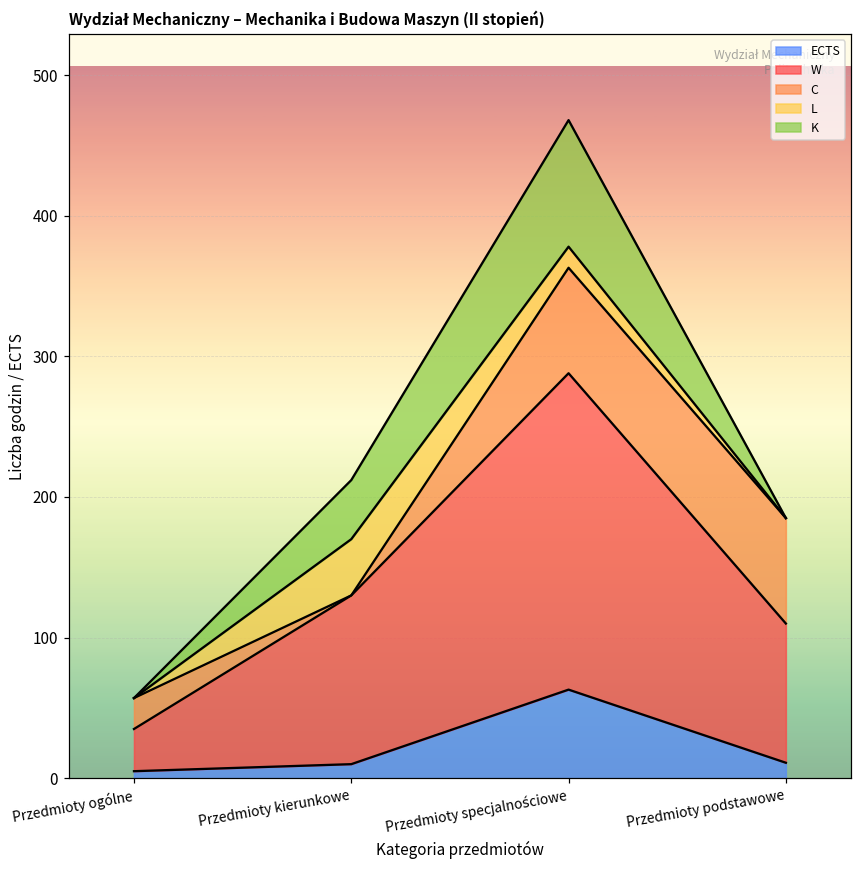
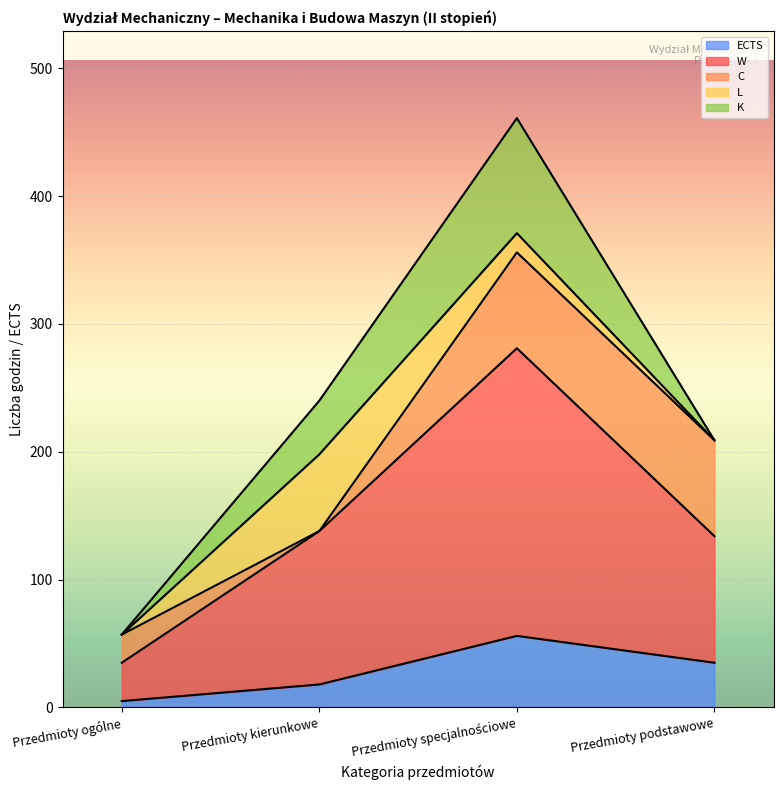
  {
    "ECTS": {
      "Przedmioty ogólne": 5,
-     "Przedmioty kierunkowe": 10,
-     "Przedmioty specjalnościowe": 63,
-     "Przedmioty podstawowe": 11
+     "Przedmioty kierunkowe": 18,
+     "Przedmioty specjalnościowe": 56,
+     "Przedmioty podstawowe": 35
    },
    "W": {
      "Przedmioty ogólne": 30,
      "Przedmioty specjalnościowe": 225,
      "Przedmioty podstawowe": 99
    },
    "C": {
      "Przedmioty specjalnościowe": 75
    },
    "L": {
-     "Przedmioty kierunkowe": 40,
+     "Przedmioty kierunkowe": 60,
      "Przedmioty specjalnościowe": 15
    },
    "K": {
      "Przedmioty kierunkowe": 42,
      "Przedmioty specjalnościowe": 90
    }
  }
